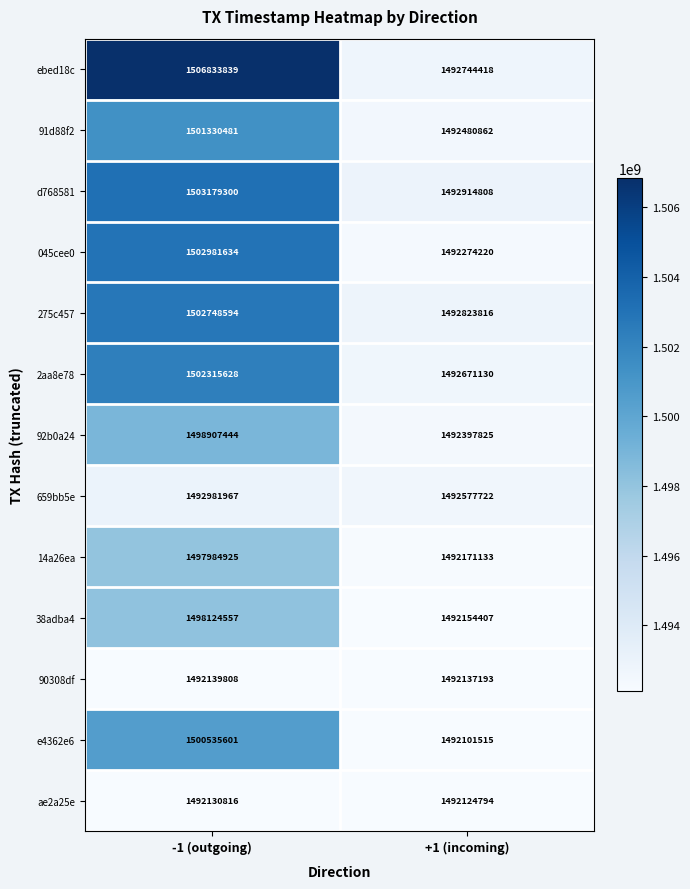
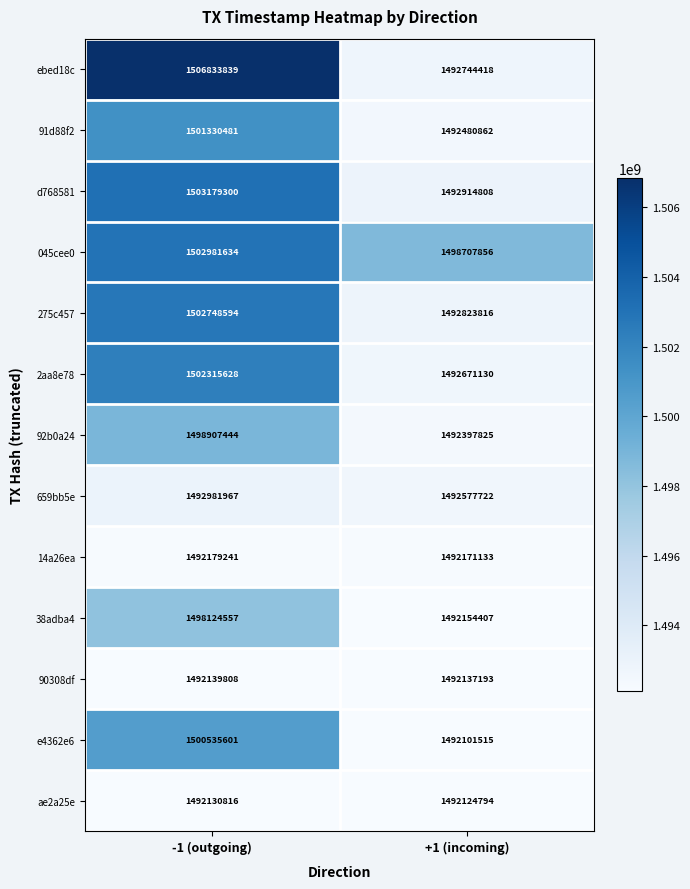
  {
    "ebed18c": {
      "-1 (outgoing)": 1506833839,
      "+1 (incoming)": 1492744418
    },
    "91d88f2": {
      "-1 (outgoing)": 1501330481,
      "+1 (incoming)": 1492480862
    },
    "d768581": {
      "-1 (outgoing)": 1503179300,
      "+1 (incoming)": 1492914808
    },
    "045cee0": {
      "-1 (outgoing)": 1502981634,
-     "+1 (incoming)": 1492274220
+     "+1 (incoming)": 1498707856
    },
    "275c457": {
      "-1 (outgoing)": 1502748594,
      "+1 (incoming)": 1492823816
    },
    "2aa8e78": {
      "-1 (outgoing)": 1502315628,
      "+1 (incoming)": 1492671130
    },
    "92b0a24": {
      "-1 (outgoing)": 1498907444,
      "+1 (incoming)": 1492397825
    },
    "659bb5e": {
      "-1 (outgoing)": 1492981967,
      "+1 (incoming)": 1492577722
    },
    "14a26ea": {
-     "-1 (outgoing)": 1497984925,
+     "-1 (outgoing)": 1492179241,
      "+1 (incoming)": 1492171133
    },
    "38adba4": {
      "-1 (outgoing)": 1498124557,
      "+1 (incoming)": 1492154407
    },
    "90308df": {
      "-1 (outgoing)": 1492139808,
      "+1 (incoming)": 1492137193
    },
    "e4362e6": {
      "-1 (outgoing)": 1500535601,
      "+1 (incoming)": 1492101515
    },
    "ae2a25e": {
      "-1 (outgoing)": 1492130816,
      "+1 (incoming)": 1492124794
    }
  }
